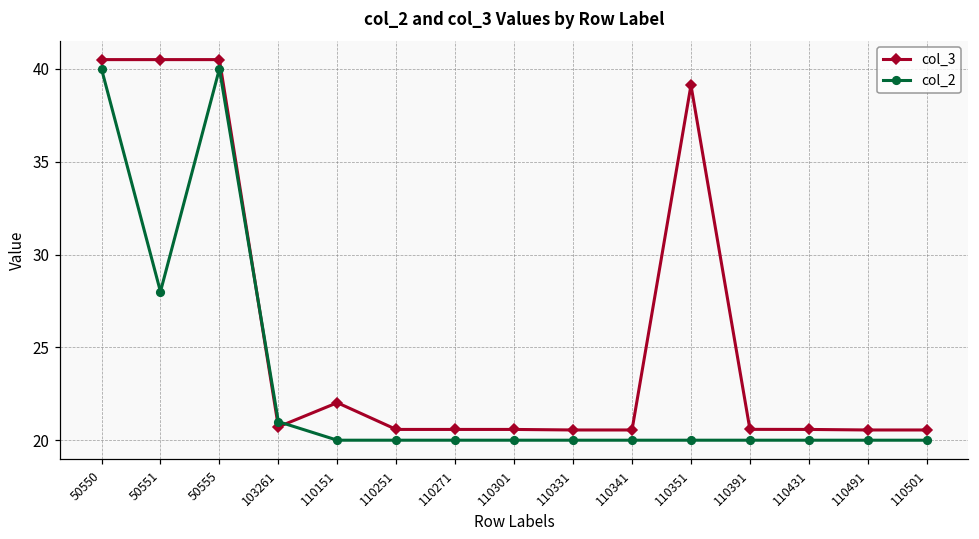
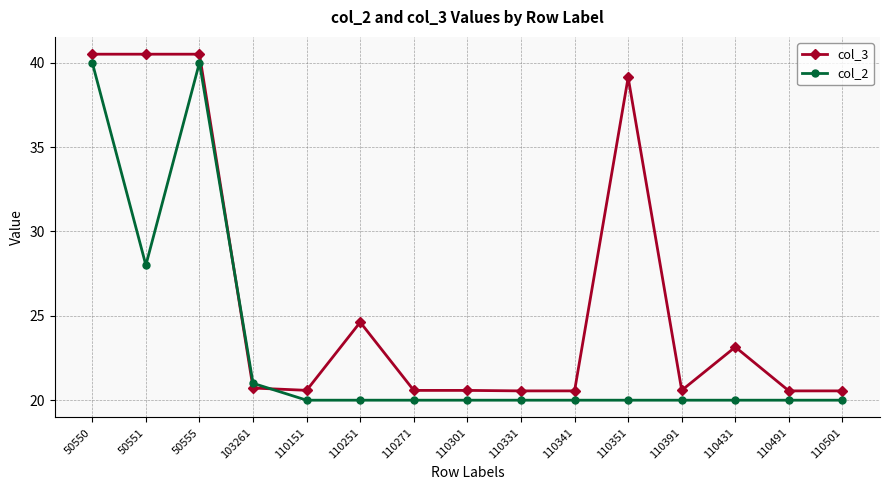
  {
    "col_3": {
      "50550": 40.5,
      "50551": 40.5,
      "50555": 40.5,
      "103261": 20.7,
-     "110151": 22.0,
-     "110251": 20.6,
+     "110151": 20.6,
+     "110251": 24.6,
      "110271": 20.6,
      "110301": 20.6,
      "110331": 20.6,
      "110341": 20.6,
      "110351": 39.1,
      "110391": 20.6,
-     "110431": 20.6,
+     "110431": 23.2,
      "110491": 20.6,
      "110501": 20.6
    },
    "col_2": {
      "50550": 40.0,
      "50551": 28.0,
      "50555": 40.0,
      "103261": 21.0,
      "110151": 20.0,
      "110251": 20.0,
      "110271": 20.0,
      "110301": 20.0,
      "110331": 20.0,
      "110341": 20.0,
      "110351": 20.0,
      "110391": 20.0,
      "110431": 20.0,
      "110491": 20.0,
      "110501": 20.0
    }
  }
